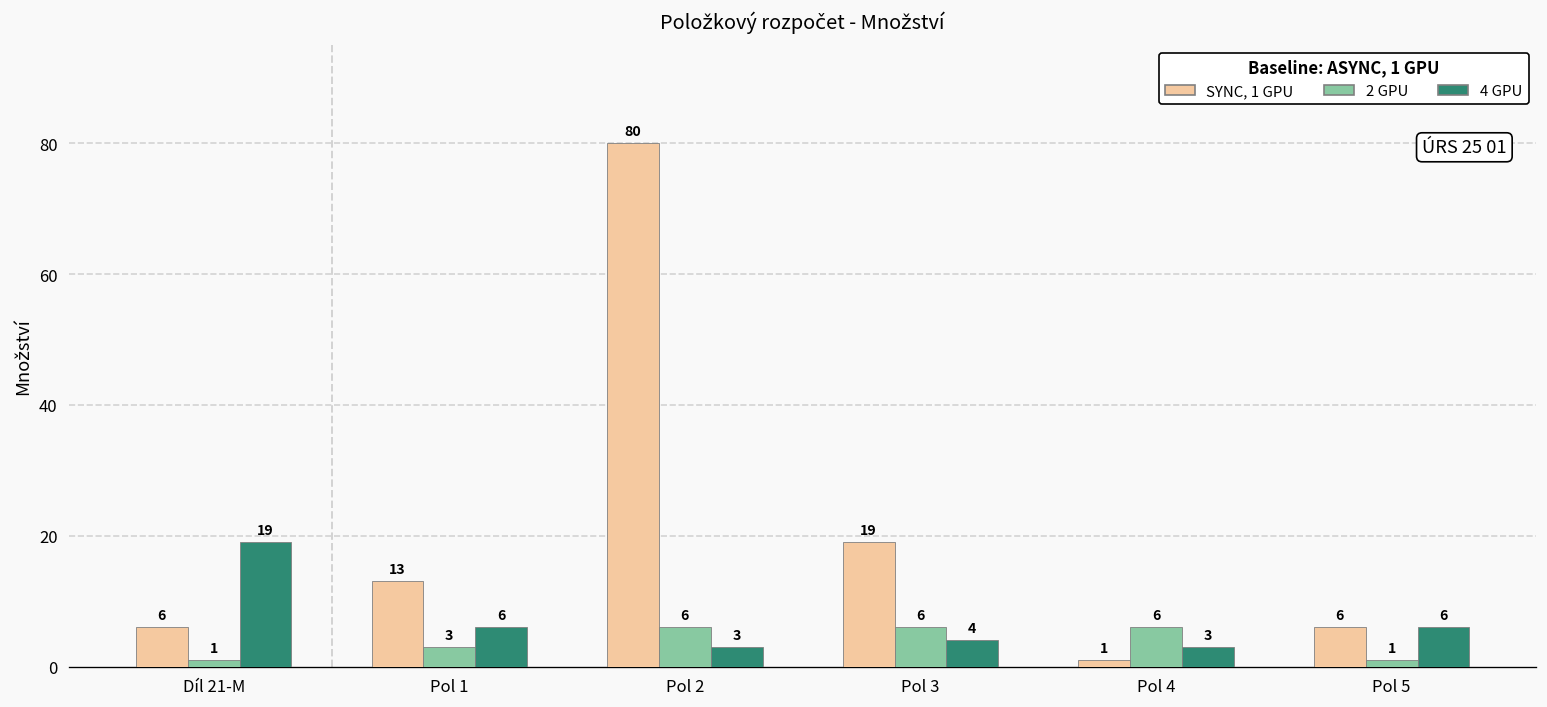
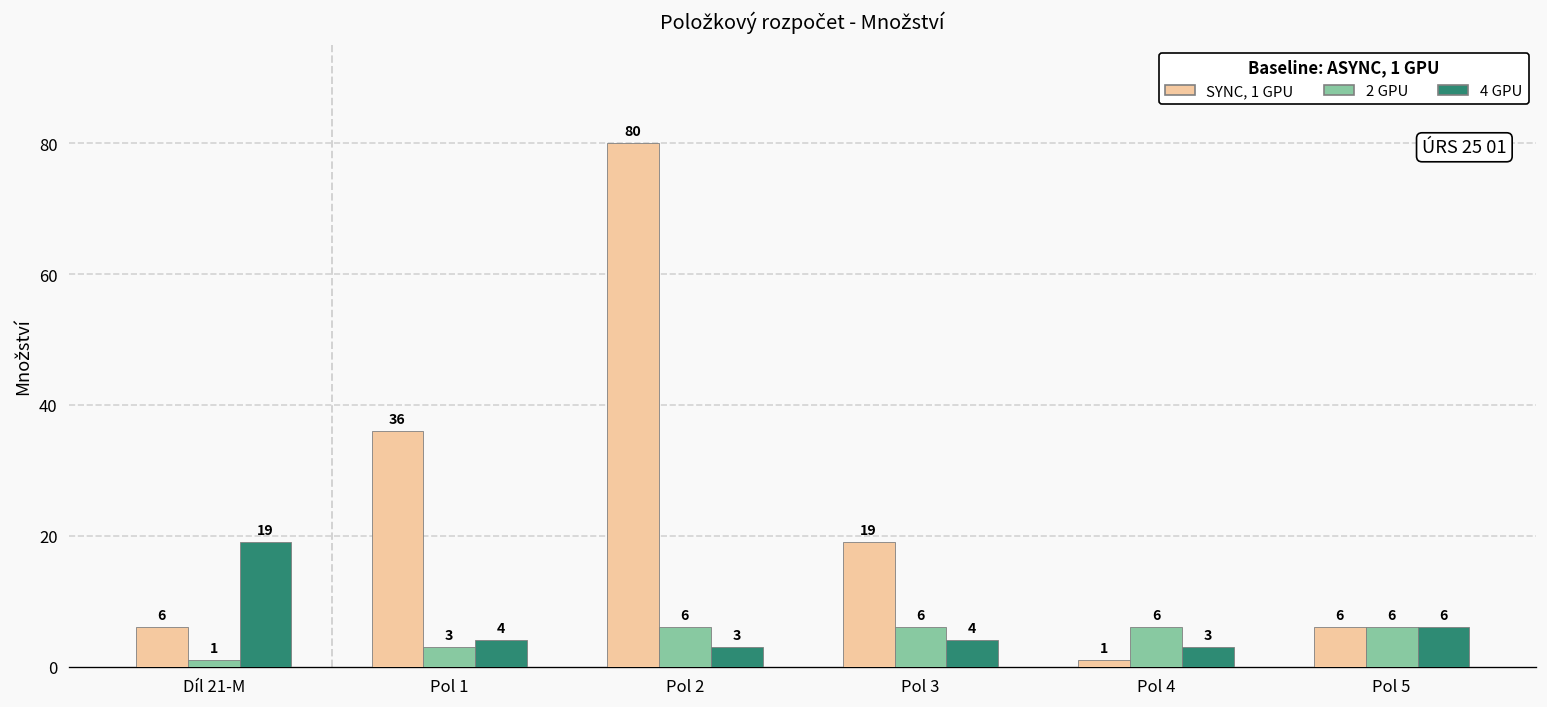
  {
    "SYNC, 1 GPU": {
      "Díl 21-M": 6,
-     "Pol 1": 13,
+     "Pol 1": 36,
      "Pol 2": 80,
      "Pol 3": 19,
      "Pol 4": 1,
      "Pol 5": 6
    },
    "2 GPU": {
      "Díl 21-M": 1,
      "Pol 1": 3,
      "Pol 2": 6,
      "Pol 3": 6,
      "Pol 4": 6,
-     "Pol 5": 1
+     "Pol 5": 6
    },
    "4 GPU": {
      "Díl 21-M": 19,
-     "Pol 1": 6,
+     "Pol 1": 4,
      "Pol 2": 3,
      "Pol 3": 4,
      "Pol 4": 3,
      "Pol 5": 6
    }
  }
